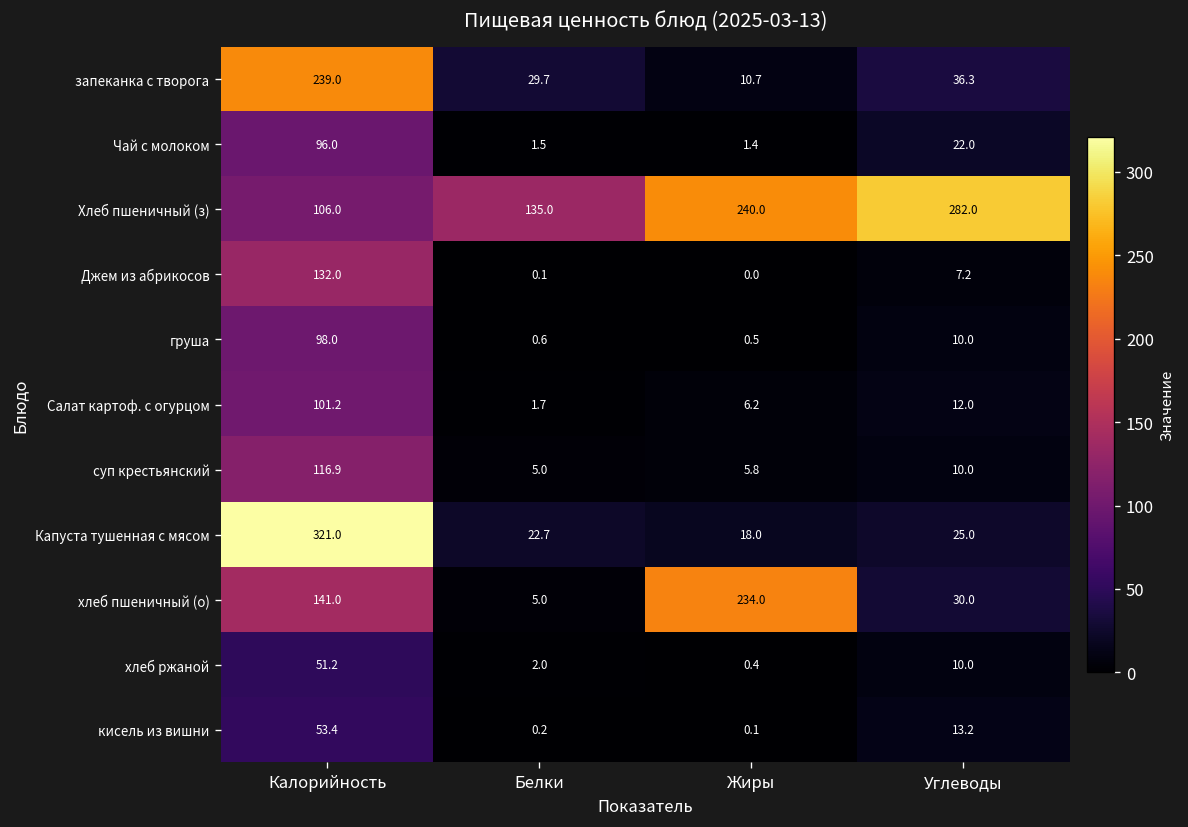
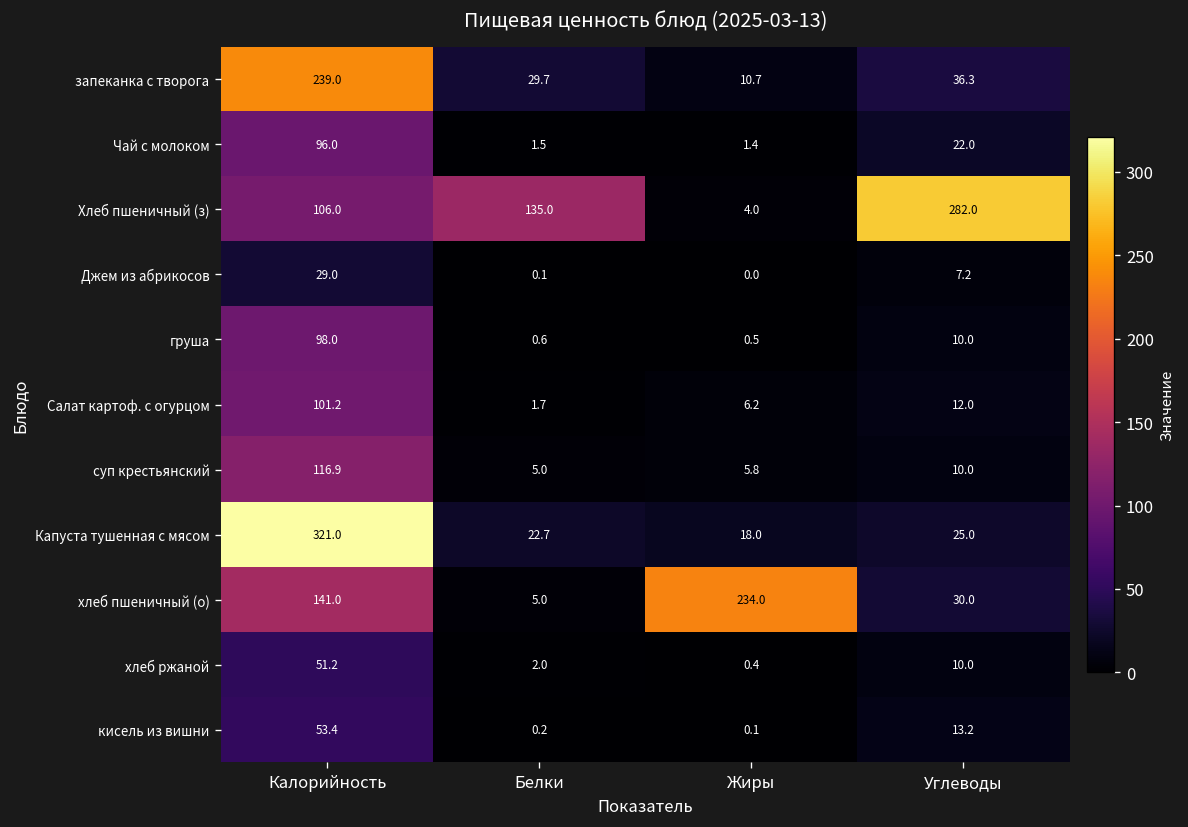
  {
    "запеканка с творога": {
      "Калорийность": 239.0,
      "Белки": 29.7,
      "Жиры": 10.7,
      "Углеводы": 36.3
    },
    "Чай с молоком": {
      "Калорийность": 96.0,
      "Белки": 1.5,
      "Жиры": 1.4,
      "Углеводы": 22.0
    },
    "Хлеб пшеничный (з)": {
      "Калорийность": 106.0,
      "Белки": 135.0,
-     "Жиры": 240.0,
+     "Жиры": 4.0,
      "Углеводы": 282.0
    },
    "Джем из абрикосов": {
-     "Калорийность": 132.0,
+     "Калорийность": 29.0,
      "Белки": 0.1,
      "Жиры": 0.0,
      "Углеводы": 7.2
    },
    "груша": {
      "Калорийность": 98.0,
      "Белки": 0.6,
      "Жиры": 0.5,
      "Углеводы": 10.0
    },
    "Салат картоф. с огурцом": {
      "Калорийность": 101.2,
      "Белки": 1.7,
      "Жиры": 6.2,
      "Углеводы": 12.0
    },
    "суп крестьянский": {
      "Калорийность": 116.9,
      "Белки": 5.0,
      "Жиры": 5.8,
      "Углеводы": 10.0
    },
    "Капуста тушенная с мясом": {
      "Калорийность": 321.0,
      "Белки": 22.7,
      "Жиры": 18.0,
      "Углеводы": 25.0
    },
    "хлеб пшеничный (о)": {
      "Калорийность": 141.0,
      "Белки": 5.0,
      "Жиры": 234.0,
      "Углеводы": 30.0
    },
    "хлеб ржаной": {
      "Калорийность": 51.2,
      "Белки": 2.0,
      "Жиры": 0.4,
      "Углеводы": 10.0
    },
    "кисель из вишни": {
      "Калорийность": 53.4,
      "Белки": 0.2,
      "Жиры": 0.1,
      "Углеводы": 13.2
    }
  }
